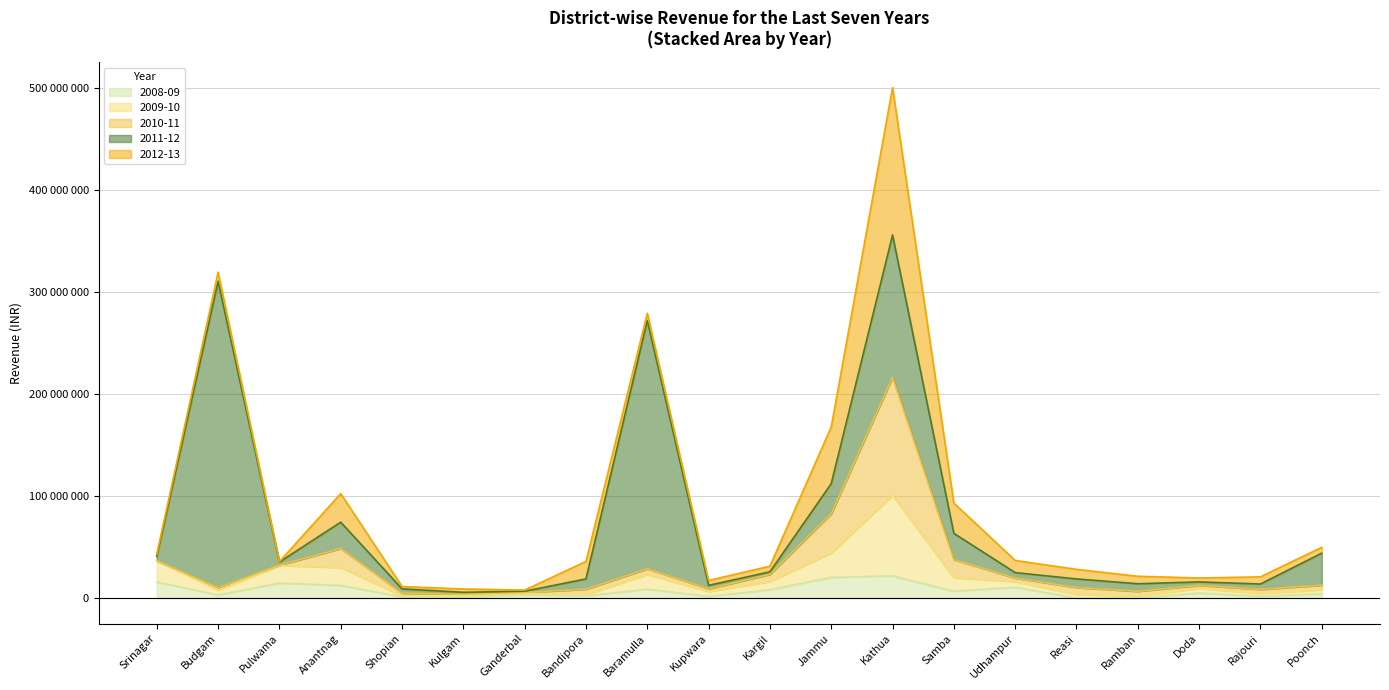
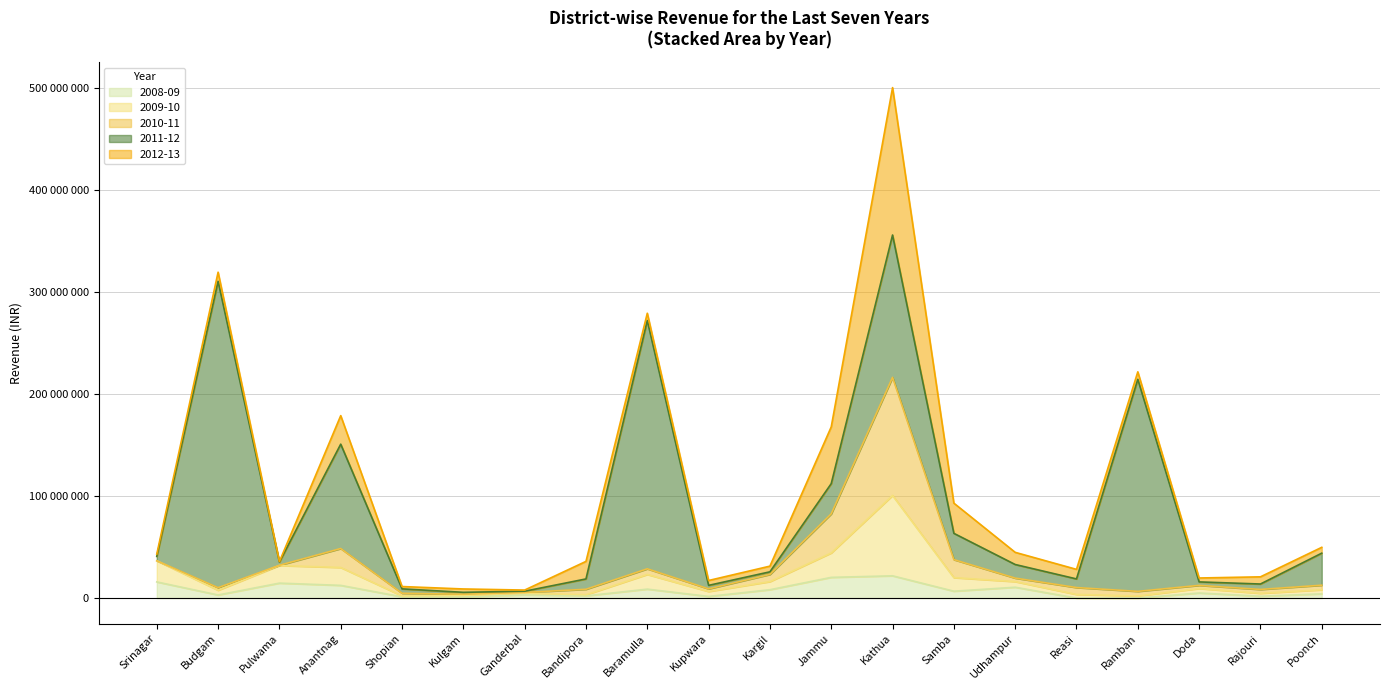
  {
    "2011-12": {
      "Budgam": 300000000,
-     "Anantnag": 26000000,
+     "Anantnag": 102000000,
      "Bandipora": 10000000,
      "Baramulla": 243000000,
      "Kupwara": 3000000,
      "Kargil": 3000000,
      "Jammu": 30000000,
      "Kathua": 139000000,
      "Samba": 26000000,
-     "Udhampur": 5000000,
+     "Udhampur": 13000000,
      "Reasi": 8000000,
-     "Ramban": 7000000,
+     "Ramban": 208000000,
      "Doda": 3000000,
      "Rajouri": 5000000,
      "Poonch": 31000000
    }
  }
